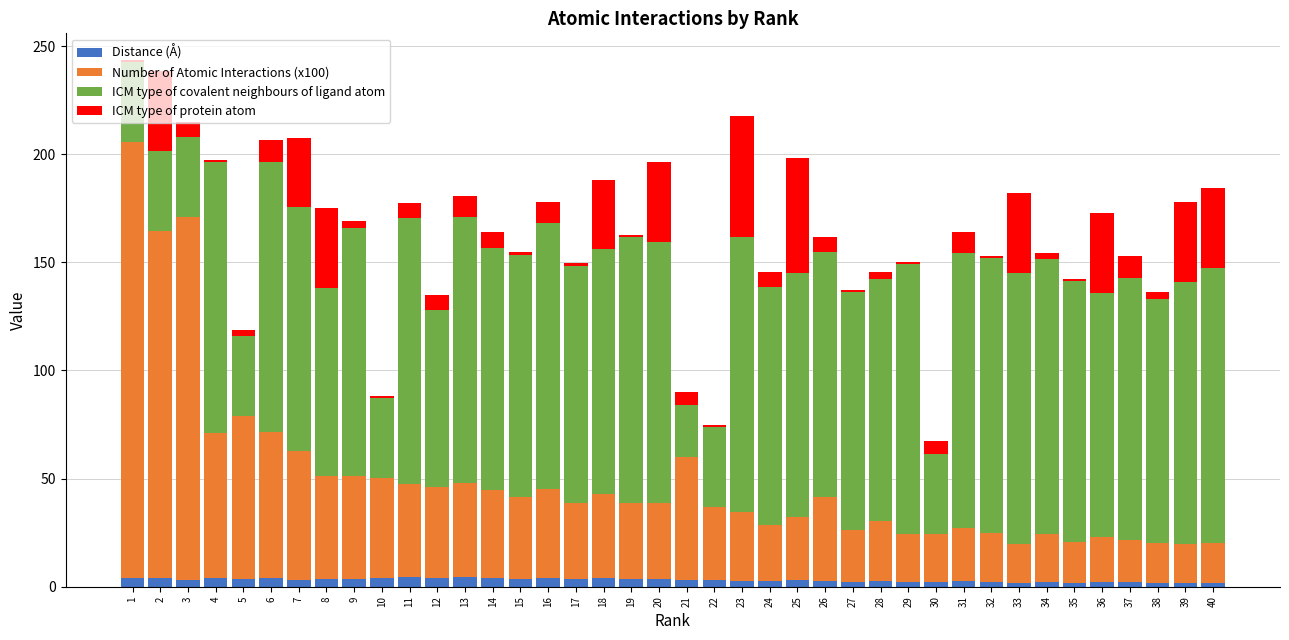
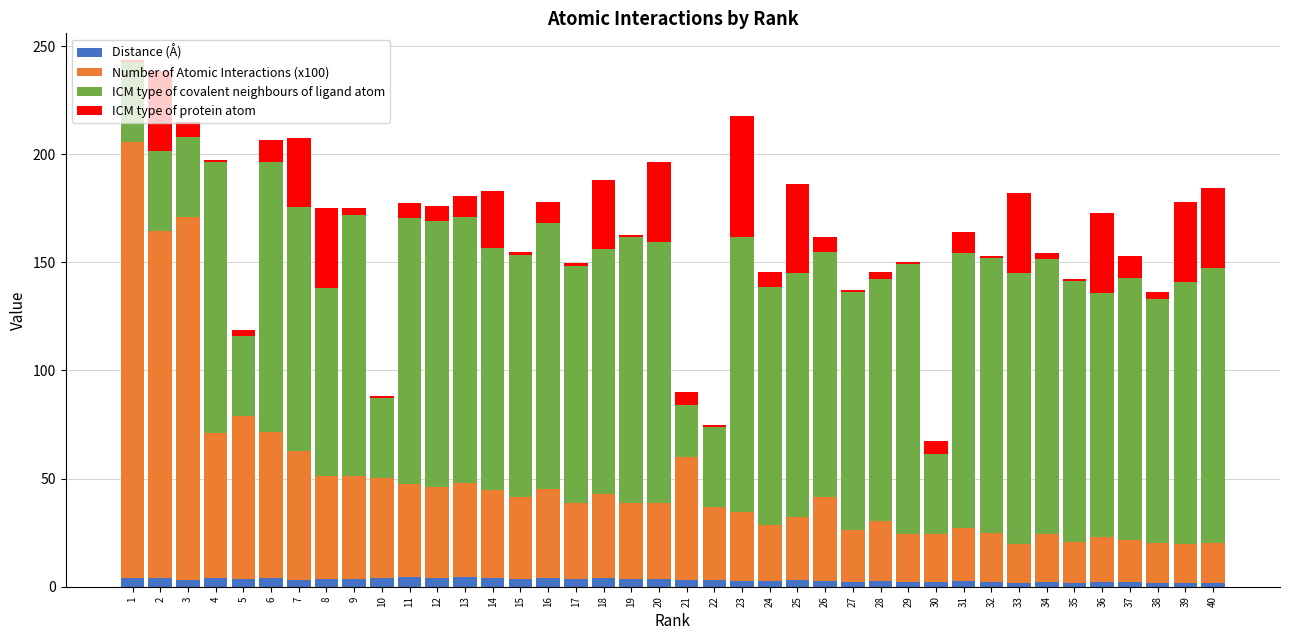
  {
    "Distance (Å)": {
      "1": 4,
      "2": 4,
      "3": 3,
      "4": 4,
      "5": 4,
      "6": 4,
      "7": 3,
      "8": 4,
      "9": 3,
      "10": 4,
      "11": 4,
      "12": 4,
      "13": 4,
      "14": 4,
      "15": 4,
      "16": 4,
      "17": 4,
      "18": 4,
      "19": 4,
      "20": 4,
      "21": 3,
      "22": 3,
      "23": 3,
      "24": 3,
      "25": 3,
      "26": 3,
      "27": 2,
      "28": 3,
      "29": 2,
      "30": 2,
      "31": 2,
      "32": 2,
      "33": 2,
      "34": 2,
      "35": 2,
      "36": 2,
      "37": 2,
      "38": 2,
      "39": 2,
      "40": 2
    },
    "Number of Atomic Interactions (x100)": {
      "1": 202,
      "2": 161,
      "3": 168,
      "4": 67,
      "5": 75,
      "6": 68,
      "7": 59,
      "8": 48,
      "9": 47,
      "10": 46,
      "11": 43,
      "12": 42,
      "13": 43,
      "14": 41,
      "15": 38,
      "16": 41,
      "17": 35,
      "18": 39,
      "19": 35,
      "20": 35,
      "21": 57,
      "22": 33,
      "23": 32,
      "24": 26,
      "25": 29,
      "26": 39,
      "27": 24,
      "28": 28,
      "29": 22,
      "30": 22,
      "31": 25,
      "32": 23,
      "33": 18,
      "34": 22,
      "35": 19,
      "36": 21,
      "37": 20,
      "38": 18,
      "39": 18,
      "40": 18
    },
    "ICM type of covalent neighbours of ligand atom": {
      "2": 37,
      "3": 37,
      "4": 125,
      "5": 37,
      "6": 125,
      "7": 113,
      "8": 87,
-     "9": 115,
+     "9": 121,
      "10": 37,
      "11": 123,
-     "12": 82,
+     "12": 123,
      "13": 123,
      "14": 112,
      "15": 112,
      "16": 123,
      "17": 110,
      "18": 113,
      "19": 123,
      "20": 121,
      "21": 24,
      "22": 37,
      "23": 127,
      "24": 110,
      "25": 113,
      "26": 113,
      "27": 110,
      "28": 112,
      "29": 125,
      "30": 37,
      "31": 127,
      "32": 127,
      "33": 125,
      "34": 127,
      "35": 121,
      "36": 113,
      "37": 121,
      "38": 113,
      "39": 121,
      "40": 127
    },
    "ICM type of protein atom": {
      "5": 3,
      "6": 10,
      "7": 32,
      "8": 37,
      "9": 3,
      "11": 7,
      "12": 7,
      "13": 10,
-     "14": 7,
+     "14": 26,
      "16": 10,
      "18": 32,
      "20": 37,
      "21": 6,
      "23": 56,
      "24": 7,
-     "25": 53,
+     "25": 41,
      "26": 7,
      "28": 3,
      "30": 6,
      "31": 10,
      "33": 37,
      "34": 3,
      "36": 37,
      "37": 10,
      "38": 3,
      "39": 37,
      "40": 37
    }
  }
